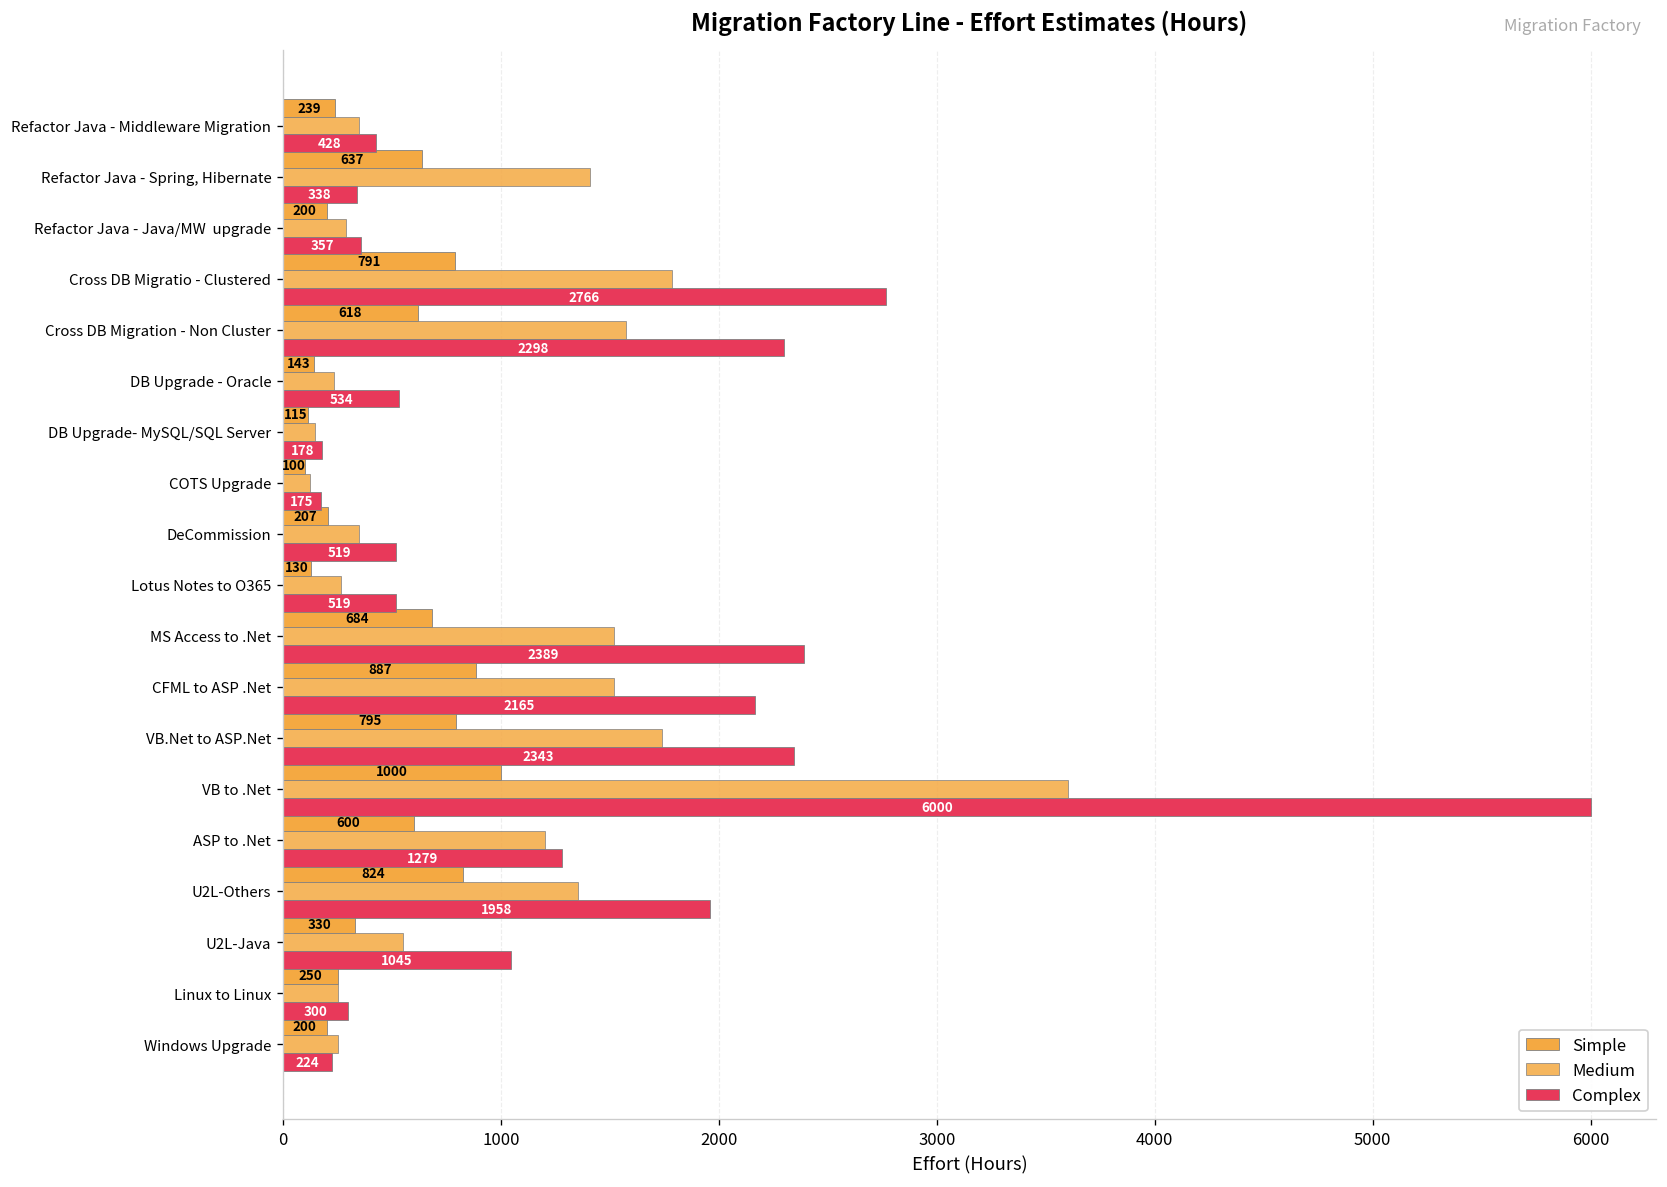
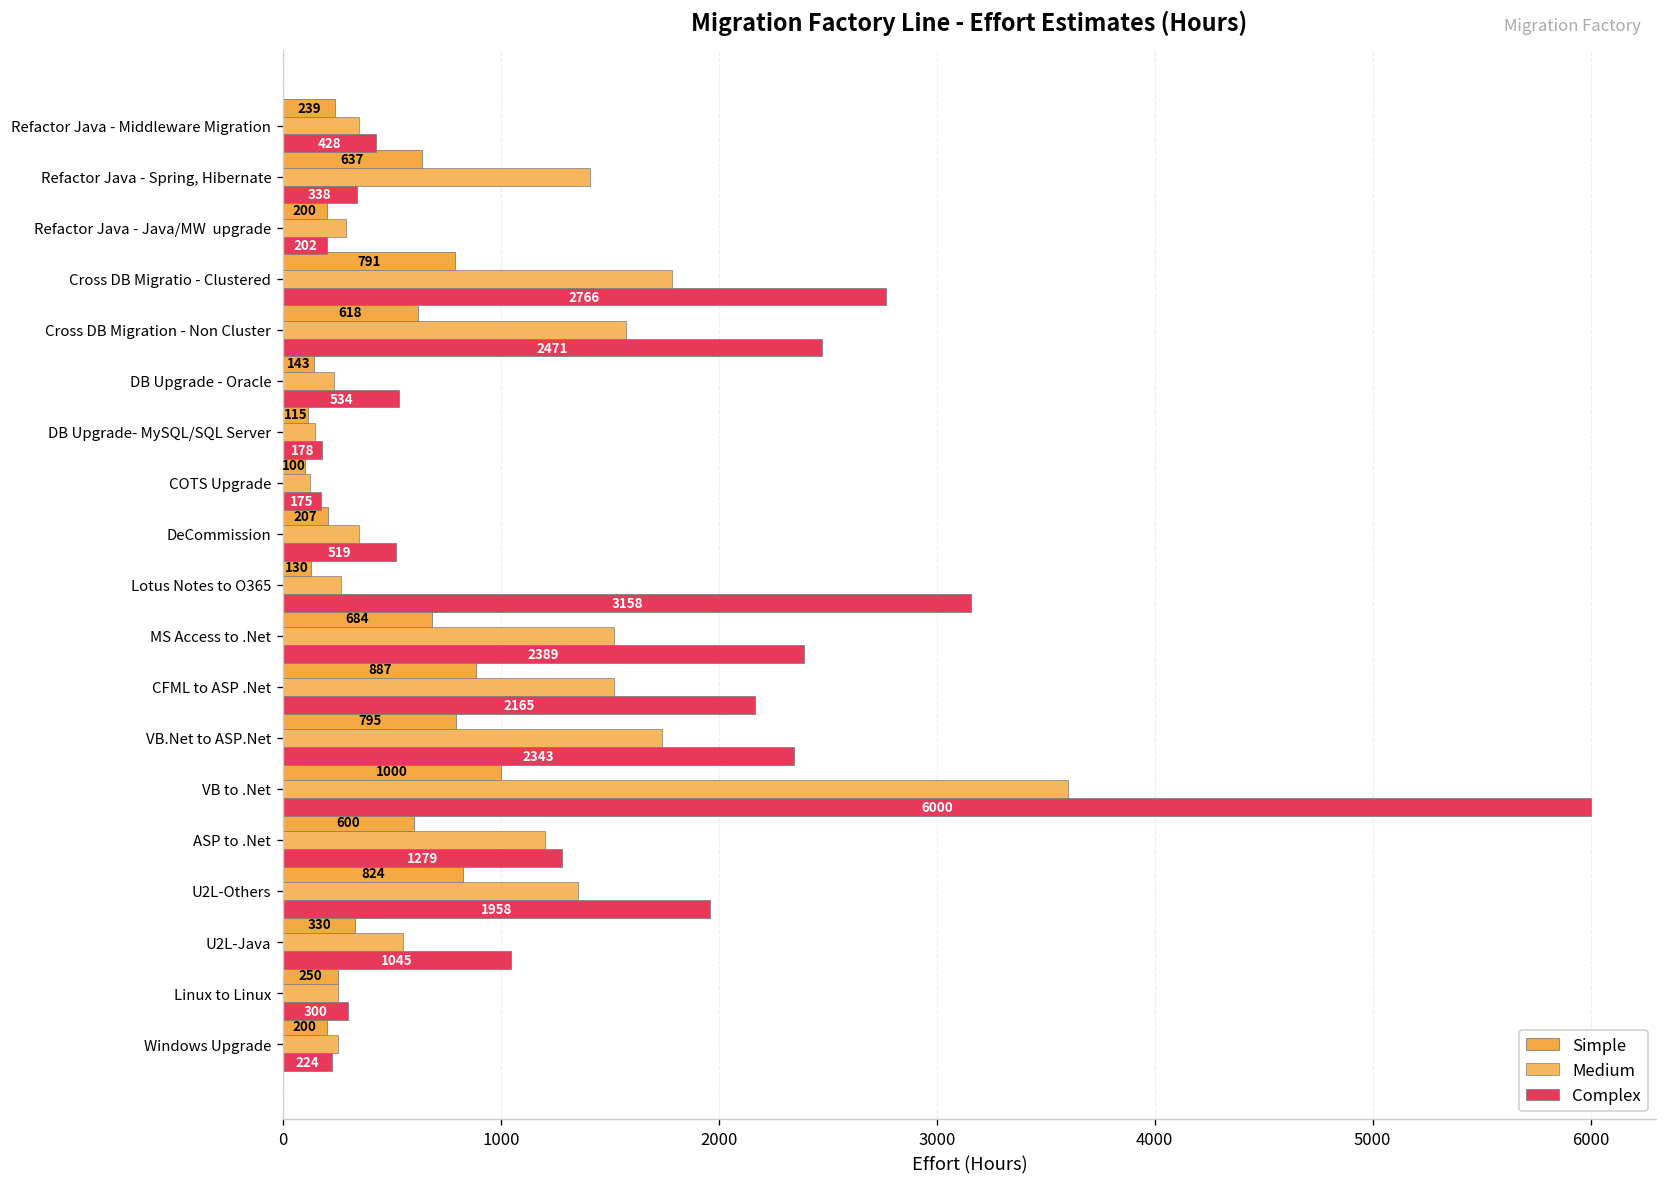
  {
    "Complex": {
      "Refactor Java - Middleware Migration": 428,
      "Refactor Java - Spring, Hibernate": 338,
-     "Refactor Java - Java/MW upgrade": 357,
+     "Refactor Java - Java/MW upgrade": 202,
      "Cross DB Migratio - Clustered": 2766,
-     "Cross DB Migration - Non Cluster": 2298,
+     "Cross DB Migration - Non Cluster": 2471,
      "DB Upgrade - Oracle": 534,
      "DB Upgrade- MySQL/SQL Server": 178,
      "COTS Upgrade": 175,
      "DeCommission": 519,
-     "Lotus Notes to O365": 519,
+     "Lotus Notes to O365": 3158,
      "MS Access to .Net": 2389,
      "CFML to ASP .Net": 2165,
      "VB.Net to ASP.Net": 2343,
      "VB to .Net": 6000,
      "ASP to .Net": 1279,
      "U2L-Others": 1958,
      "U2L-Java": 1045,
      "Linux to Linux": 300,
      "Windows Upgrade": 224
    }
  }
